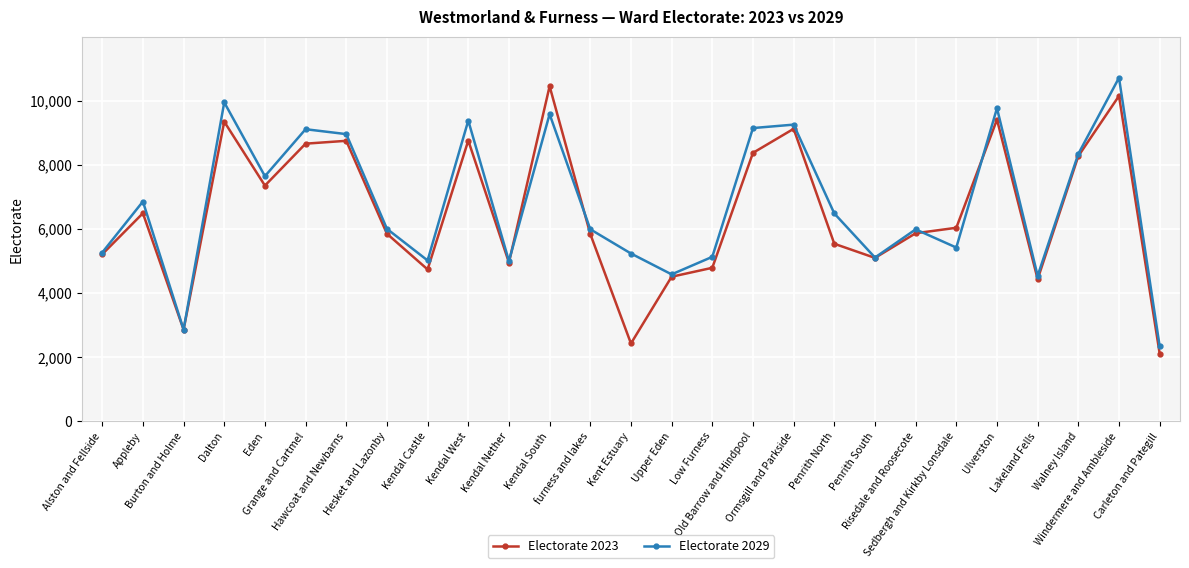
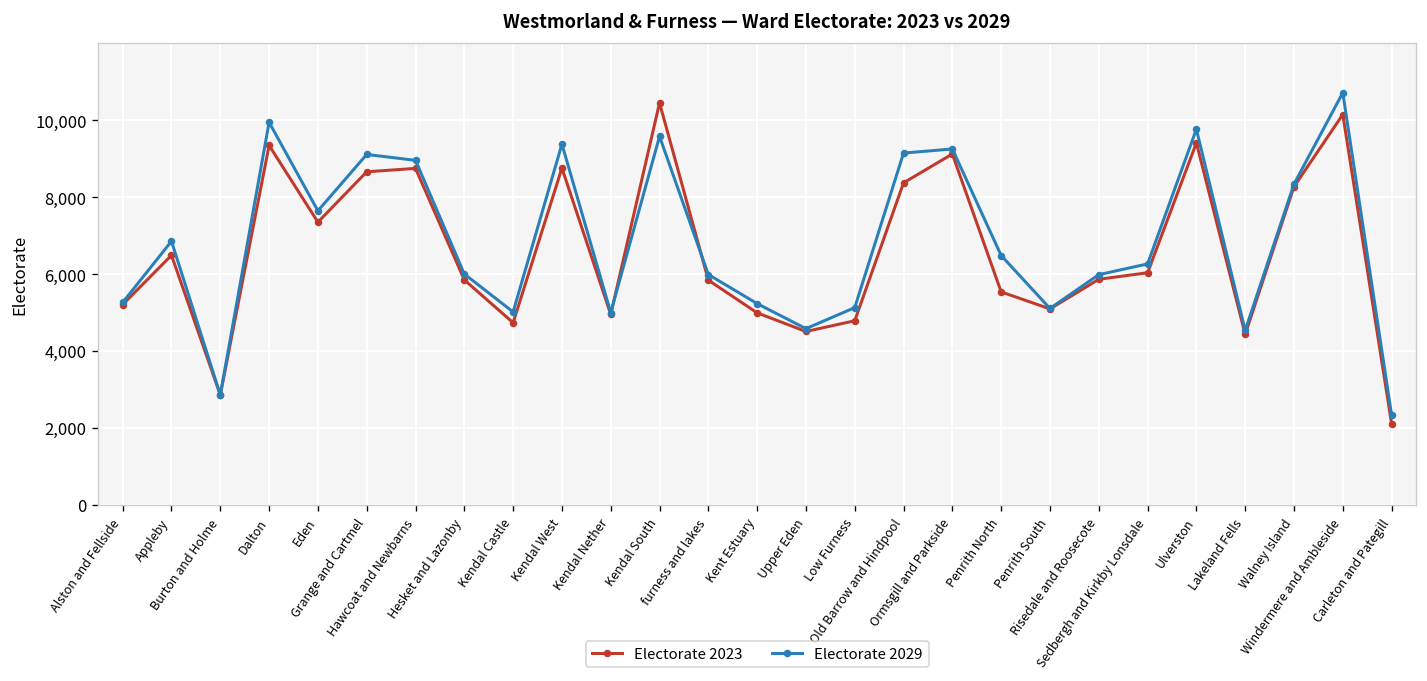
  {
    "Electorate 2023": {
      "Appleby": "6,500",
      "Dalton": "9,300",
      "Eden": "7,300",
      "Grange and Cartmel": "8,700",
      "Hawcoat and Newbarns": "8,700",
      "Hesket and Lazonby": "5,800",
      "Kendal Castle": "4,700",
      "Kendal West": "8,800",
      "Kendal South": "10,500",
      "furness and lakes": "5,800",
-     "Kent Estuary": "2,400",
+     "Kent Estuary": "5,000",
      "Low Furness": "4,800",
      "Old Barrow and Hindpool": "8,400",
      "Ormsgill and Parkside": "9,100",
      "Penrith North": "5,500",
      "Risedale and Roosecote": "5,900",
      "Sedbergh and Kirkby Lonsdale": "6,000",
      "Ulverston": "9,400",
      "Lakeland Fells": "4,400",
      "Windermere and Ambleside": "10,100",
      "Carleton and Pategill": "2,100"
    },
    "Electorate 2029": {
      "Appleby": "6,900",
      "Dalton": "9,900",
      "Eden": "7,600",
      "Grange and Cartmel": "9,100",
      "Hawcoat and Newbarns": "9,000",
      "Hesket and Lazonby": "6,000",
      "Kendal Castle": "5,000",
      "Kendal West": "9,400",
      "Kendal South": "9,600",
      "furness and lakes": "6,000",
      "Kent Estuary": "5,200",
      "Low Furness": "5,100",
      "Old Barrow and Hindpool": "9,100",
      "Ormsgill and Parkside": "9,300",
      "Penrith North": "6,500",
      "Risedale and Roosecote": "6,000",
-     "Sedbergh and Kirkby Lonsdale": "5,400",
+     "Sedbergh and Kirkby Lonsdale": "6,300",
      "Ulverston": "9,800",
      "Lakeland Fells": "4,500",
      "Windermere and Ambleside": "10,700",
      "Carleton and Pategill": "2,300"
    }
  }
